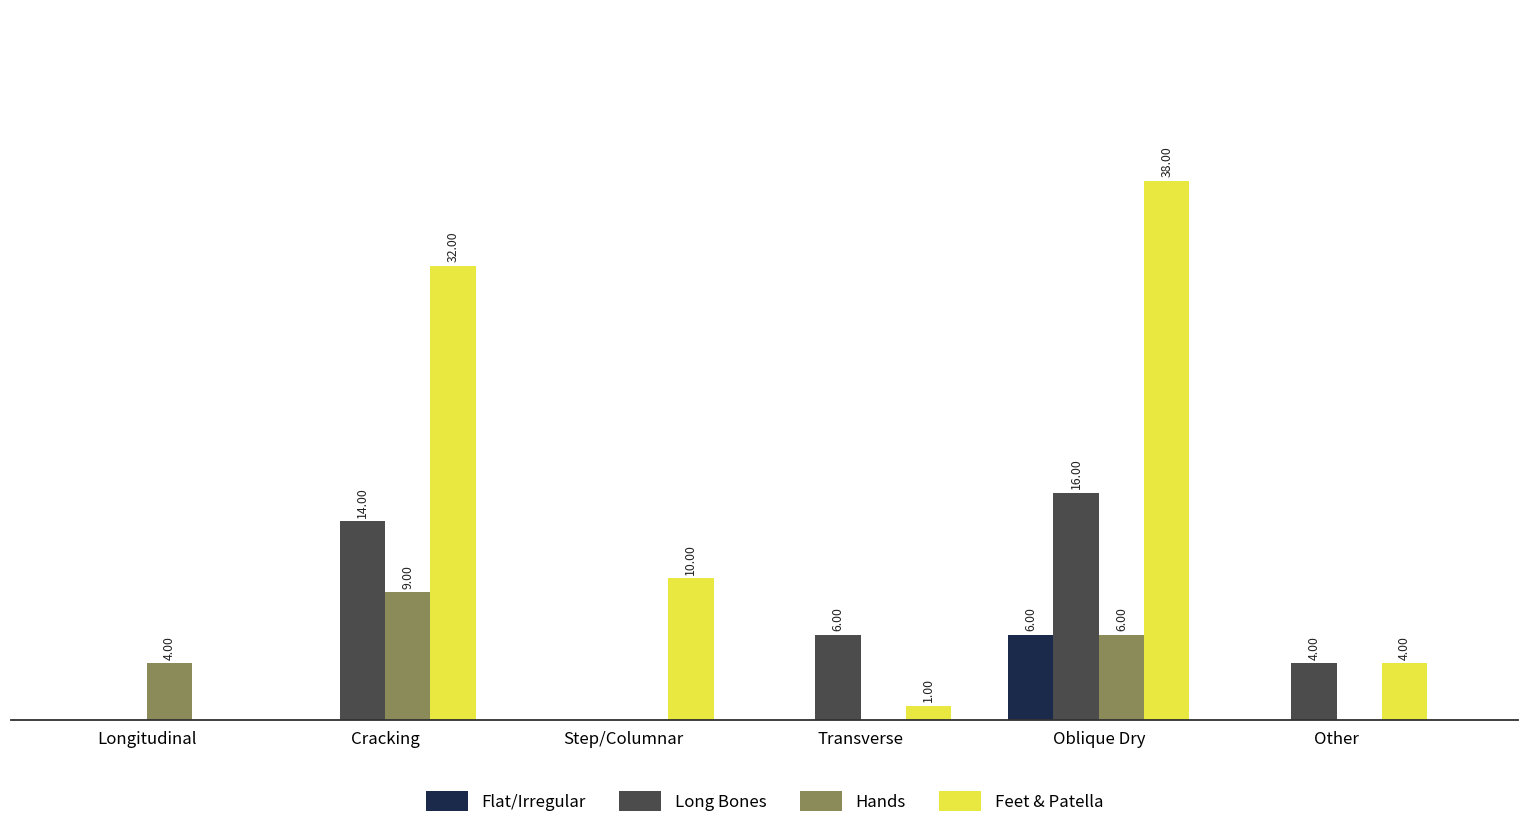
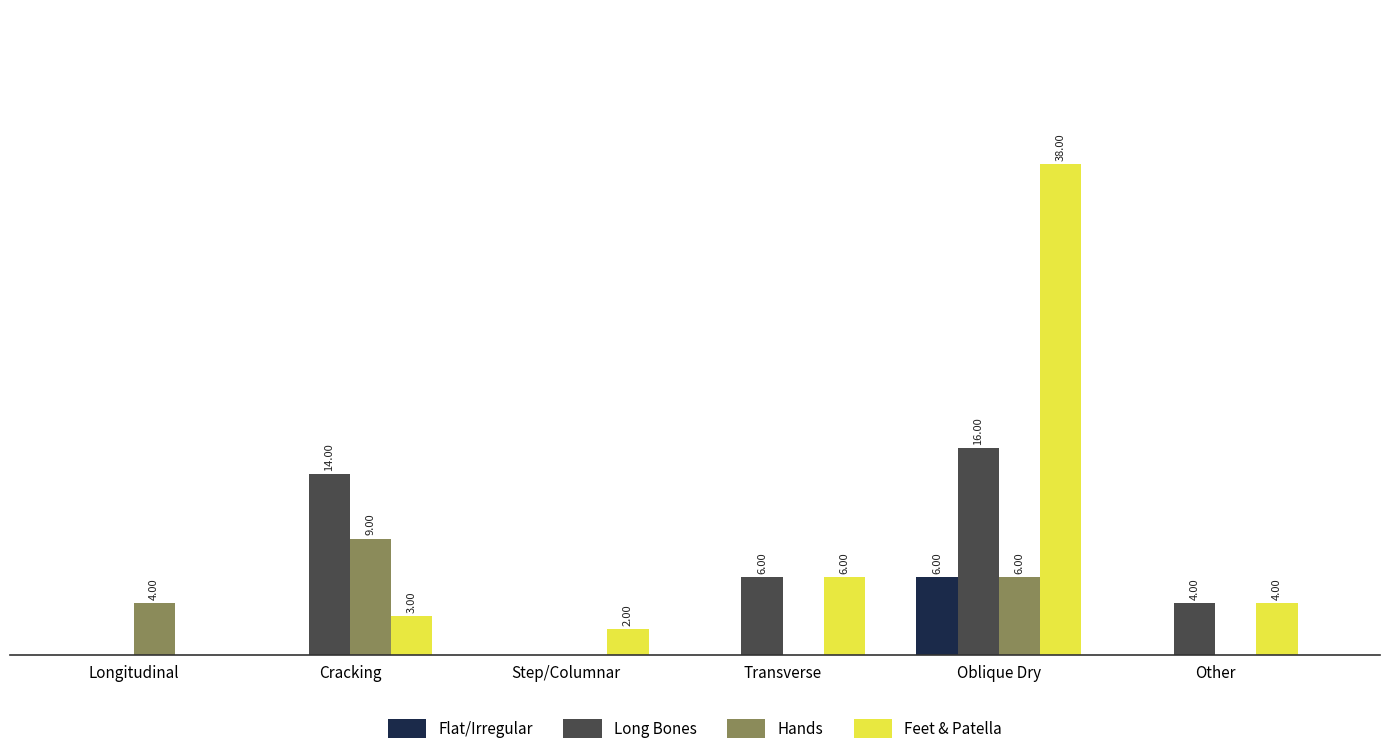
  {
    "Hands": {
      "Longitudinal": 4.00,
      "Cracking": 9.00,
      "Oblique Dry": 6.00
    },
    "Feet & Patella": {
-     "Cracking": 32.00,
-     "Step/Columnar": 10.00,
-     "Transverse": 1.00,
+     "Cracking": 3.00,
+     "Step/Columnar": 2.00,
+     "Transverse": 6.00,
      "Oblique Dry": 38.00,
      "Other": 4.00
    }
  }
